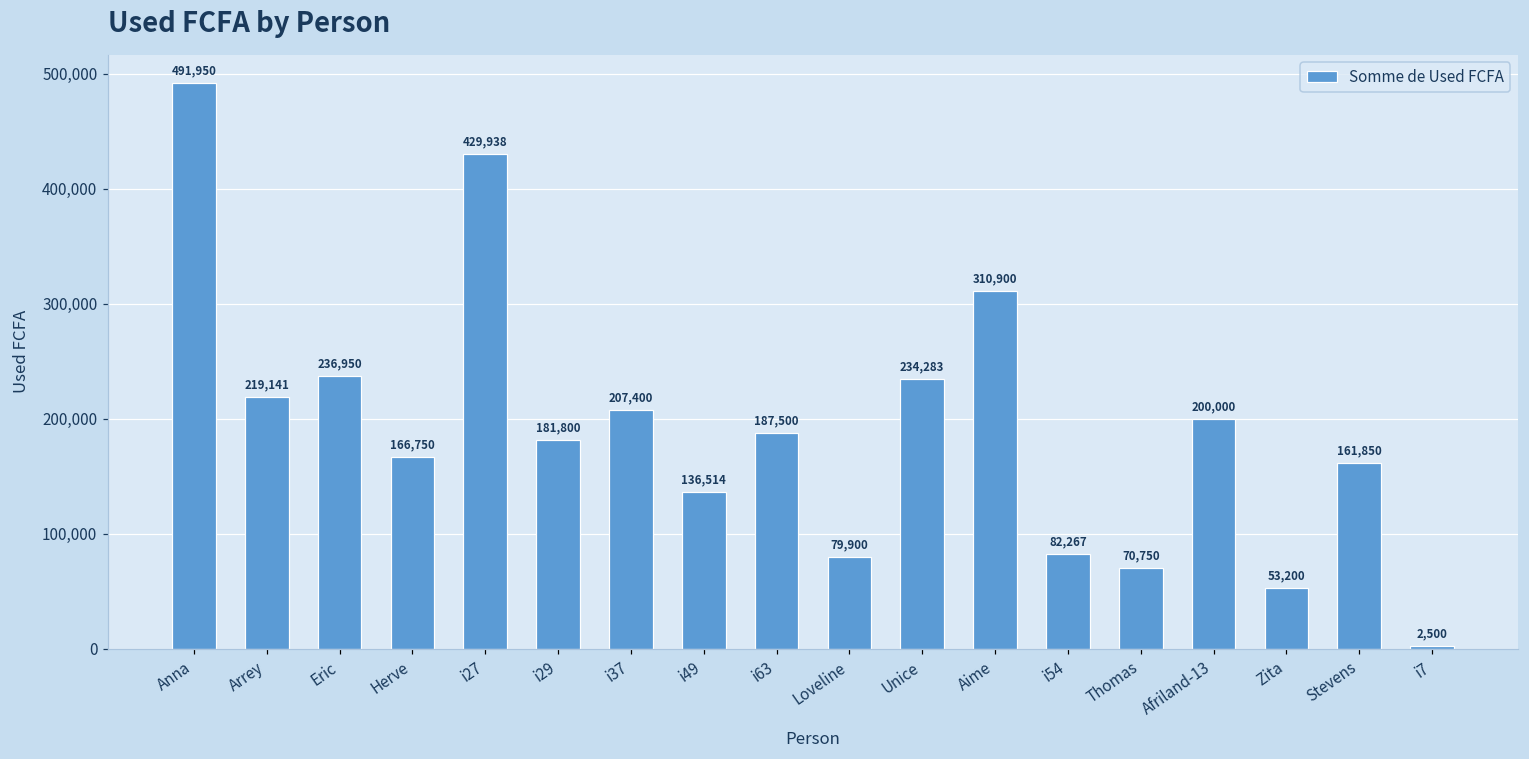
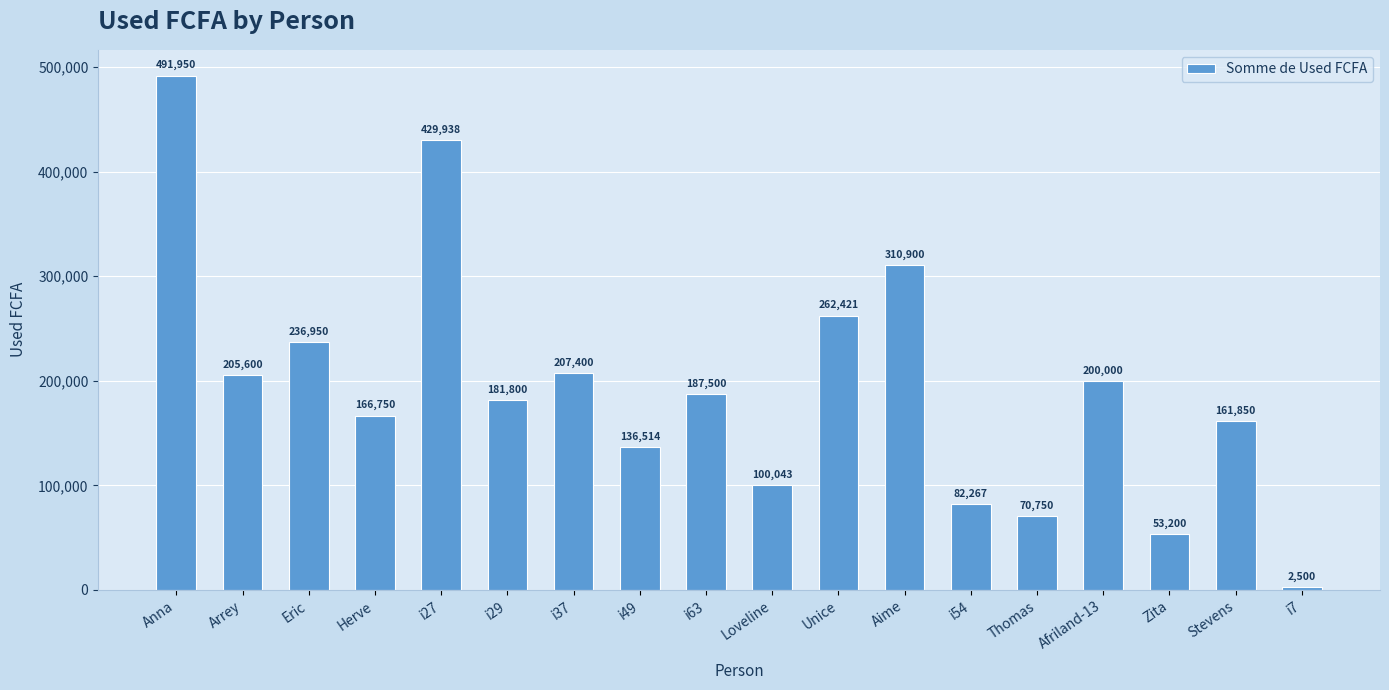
  {
    "Anna": "491,950",
-   "Arrey": "219,141",
+   "Arrey": "205,600",
    "Eric": "236,950",
    "Herve": "166,750",
    "i27": "429,938",
    "i29": "181,800",
    "i37": "207,400",
    "i49": "136,514",
    "i63": "187,500",
-   "Loveline": "79,900",
-   "Unice": "234,283",
+   "Loveline": "100,043",
+   "Unice": "262,421",
    "Aime": "310,900",
    "i54": "82,267",
    "Thomas": "70,750",
    "Afriland-13": "200,000",
    "Zita": "53,200",
    "Stevens": "161,850",
    "i7": "2,500"
  }
